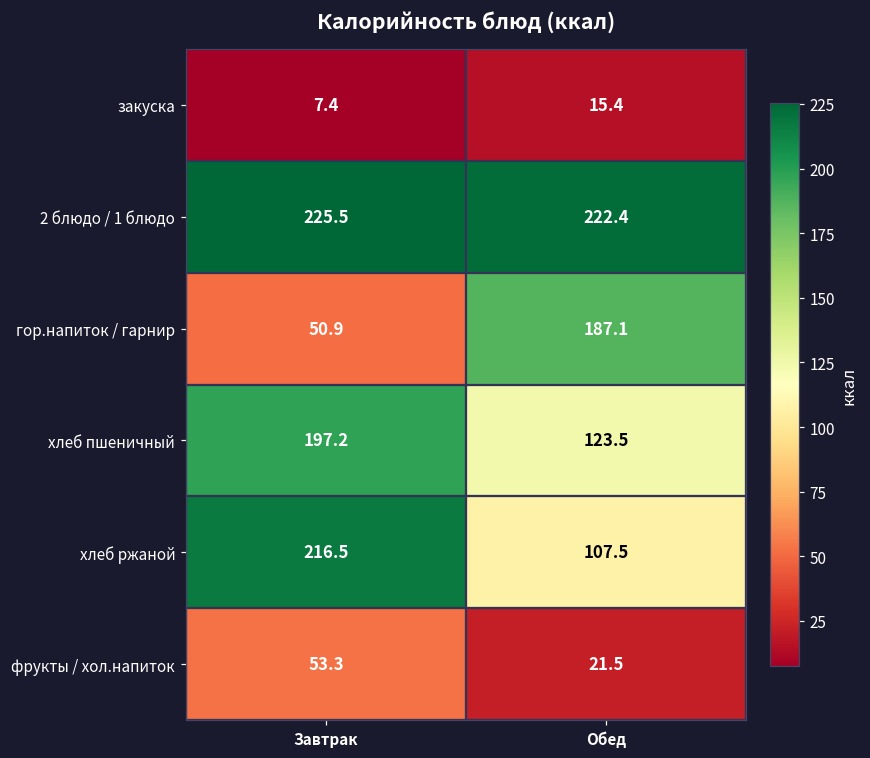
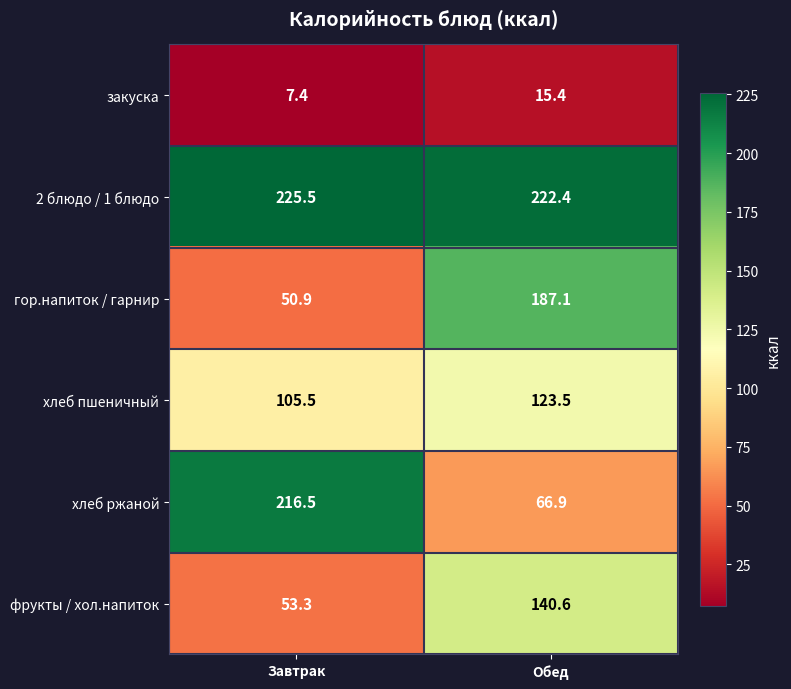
  {
    "закуска": {
      "Завтрак": 7.4,
      "Обед": 15.4
    },
    "2 блюдо / 1 блюдо": {
      "Завтрак": 225.5,
      "Обед": 222.4
    },
    "гор.напиток / гарнир": {
      "Завтрак": 50.9,
      "Обед": 187.1
    },
    "хлеб пшеничный": {
-     "Завтрак": 197.2,
+     "Завтрак": 105.5,
      "Обед": 123.5
    },
    "хлеб ржаной": {
      "Завтрак": 216.5,
-     "Обед": 107.5
+     "Обед": 66.9
    },
    "фрукты / хол.напиток": {
      "Завтрак": 53.3,
-     "Обед": 21.5
+     "Обед": 140.6
    }
  }
